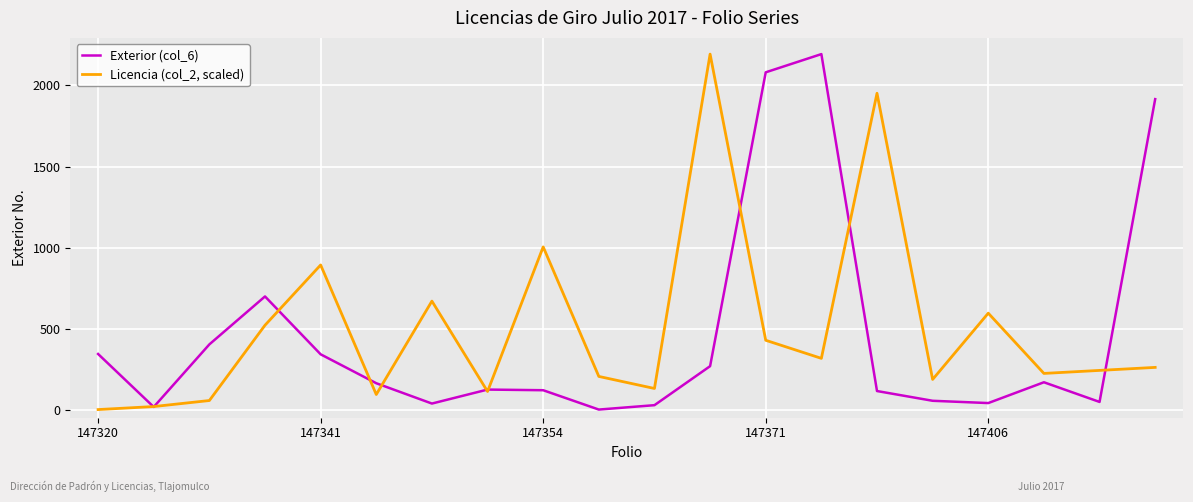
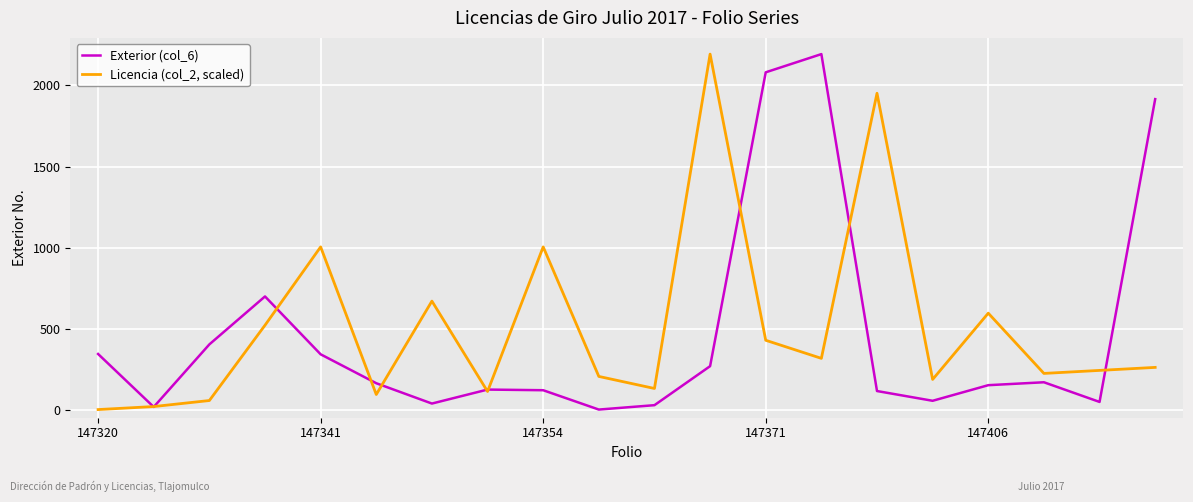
  {
    "Exterior (col_6)": {
      "147320": 350,
      "147341": 350,
      "147354": 120,
      "147371": 2080,
-     "147406": 50
+     "147406": 160
    },
    "Licencia (col_2, scaled)": {
      "147320": 10,
-     "147341": 890,
+     "147341": 1010,
      "147354": 1010,
      "147371": 430,
      "147406": 600
    }
  }
